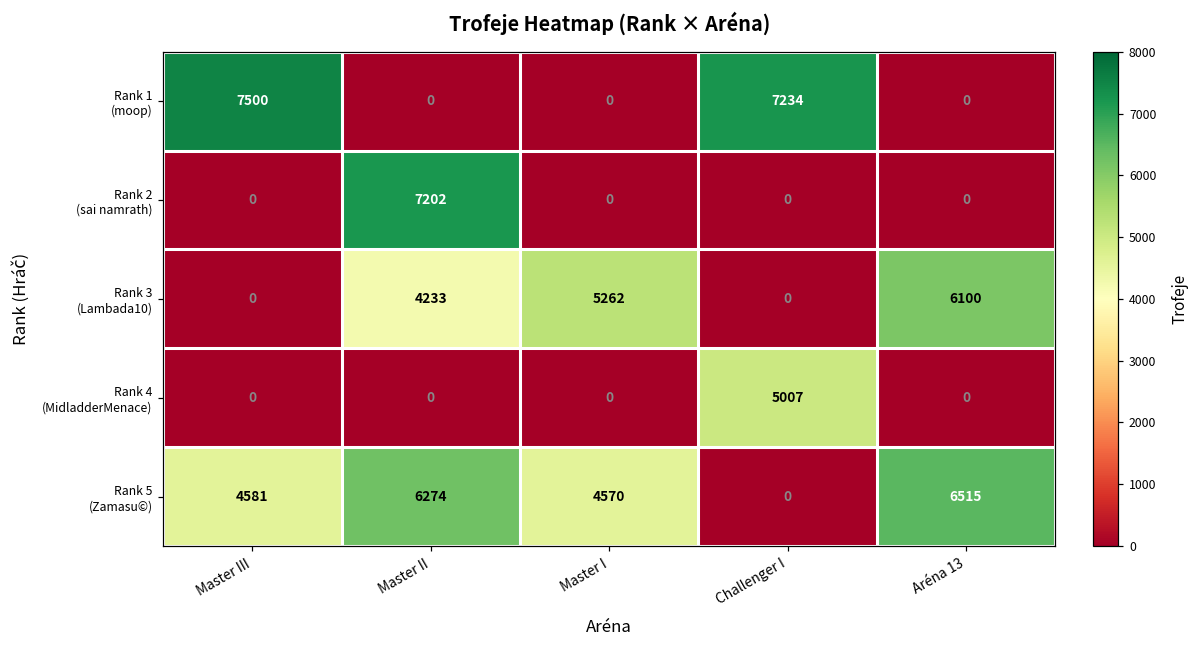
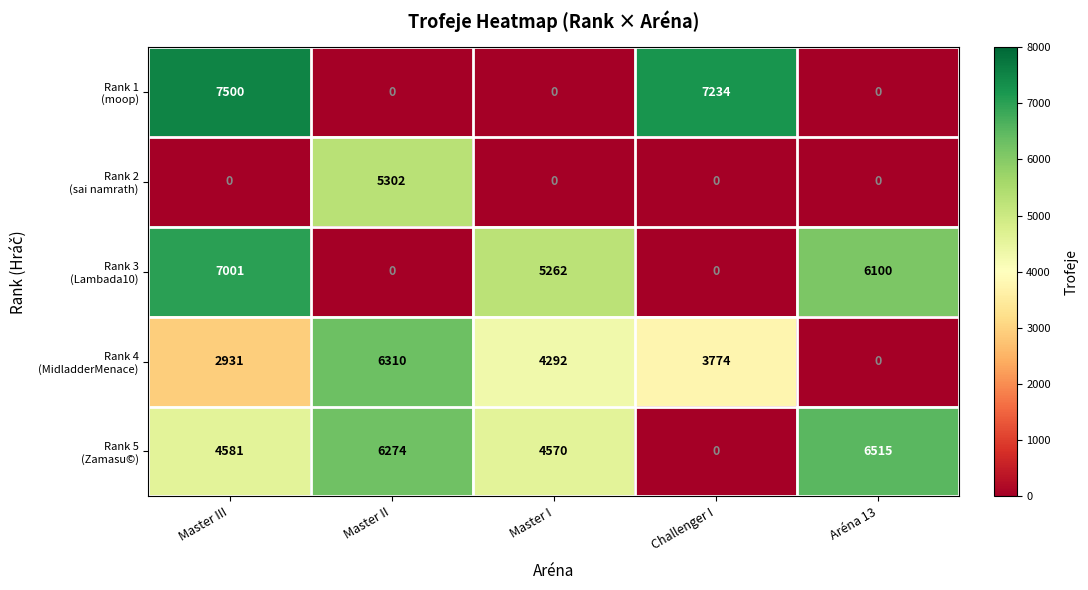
  {
    "Rank 1 (moop)": {
      "Master III": 7500,
      "Master II": 0,
      "Master I": 0,
      "Challenger I": 7234,
      "Aréna 13": 0
    },
    "Rank 2 (sai namrath)": {
      "Master III": 0,
-     "Master II": 7202,
+     "Master II": 5302,
      "Master I": 0,
      "Challenger I": 0,
      "Aréna 13": 0
    },
    "Rank 3 (Lambada10)": {
-     "Master III": 0,
-     "Master II": 4233,
+     "Master III": 7001,
+     "Master II": 0,
      "Master I": 5262,
      "Challenger I": 0,
      "Aréna 13": 6100
    },
    "Rank 4 (MidladderMenace)": {
-     "Master III": 0,
-     "Master II": 0,
-     "Master I": 0,
-     "Challenger I": 5007,
+     "Master III": 2931,
+     "Master II": 6310,
+     "Master I": 4292,
+     "Challenger I": 3774,
      "Aréna 13": 0
    },
    "Rank 5 (Zamasu©)": {
      "Master III": 4581,
      "Master II": 6274,
      "Master I": 4570,
      "Challenger I": 0,
      "Aréna 13": 6515
    }
  }
